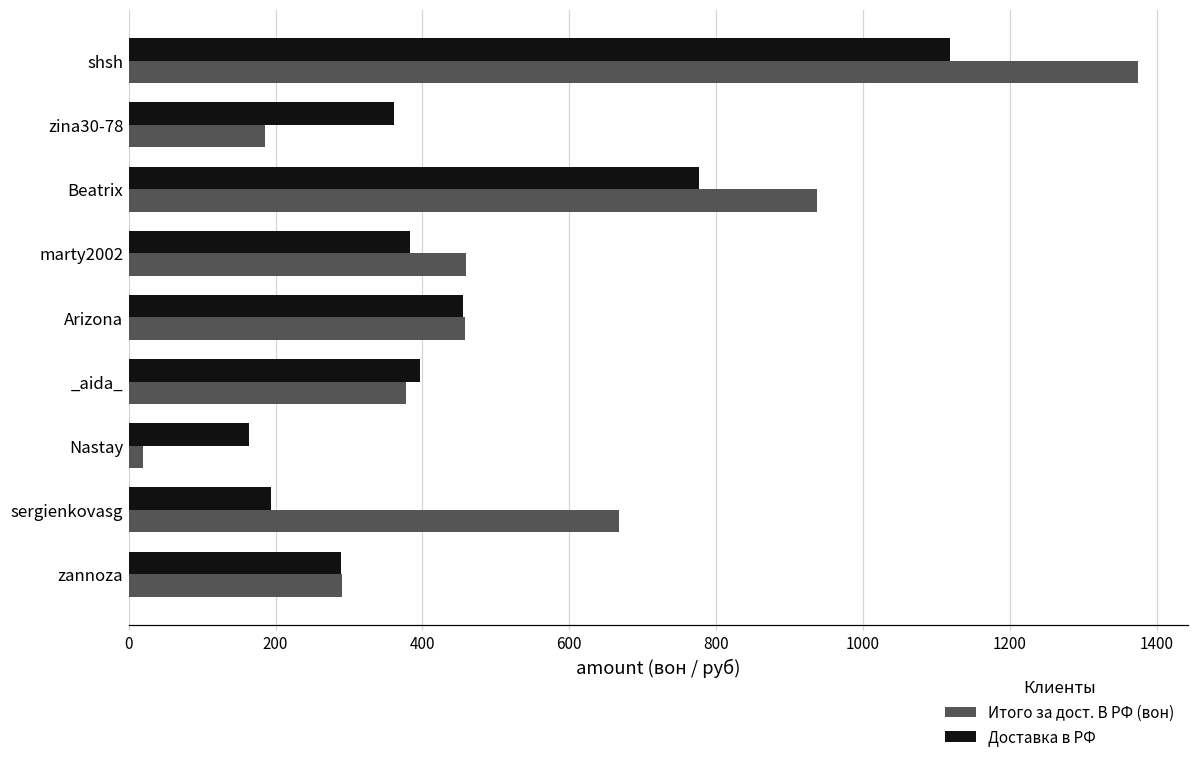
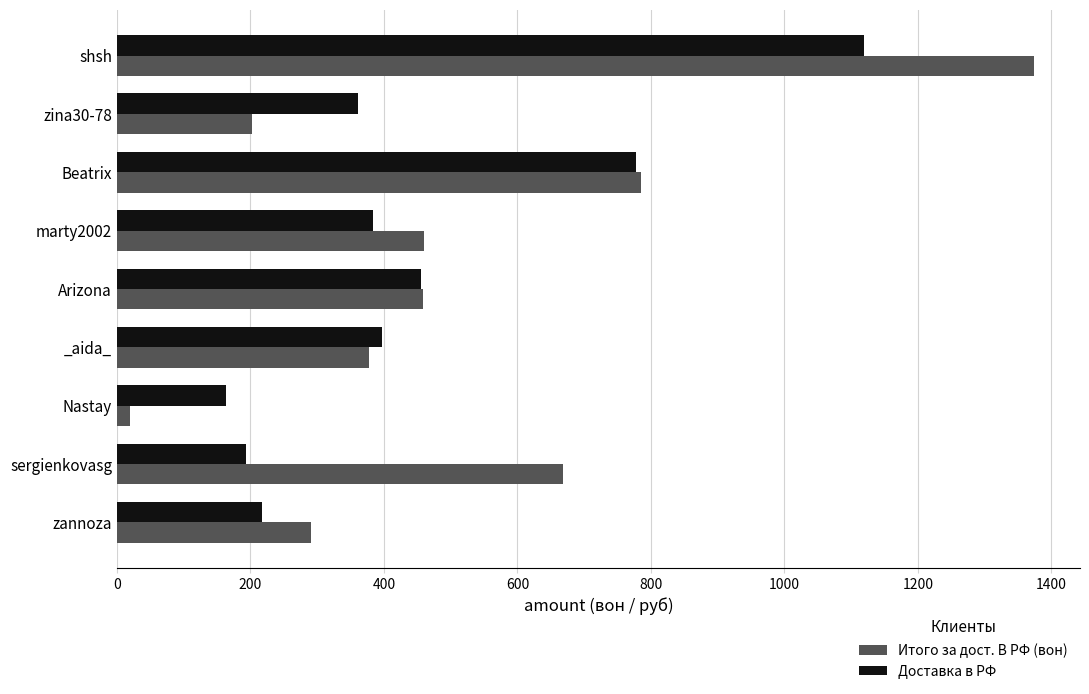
  {
    "Итого за дост. В РФ (вон)": {
      "shsh": 1370,
-     "zina30-78": 190,
-     "Beatrix": 940,
+     "zina30-78": 200,
+     "Beatrix": 790,
      "marty2002": 460,
      "Arizona": 460,
      "_aida_": 380,
      "Nastay": 20,
      "sergienkovasg": 670,
      "zannoza": 290
    },
    "Доставка в РФ": {
      "shsh": 1120,
      "zina30-78": 360,
      "Beatrix": 780,
      "marty2002": 380,
      "Arizona": 450,
      "_aida_": 400,
      "Nastay": 160,
      "sergienkovasg": 190,
-     "zannoza": 290
+     "zannoza": 220
    }
  }
